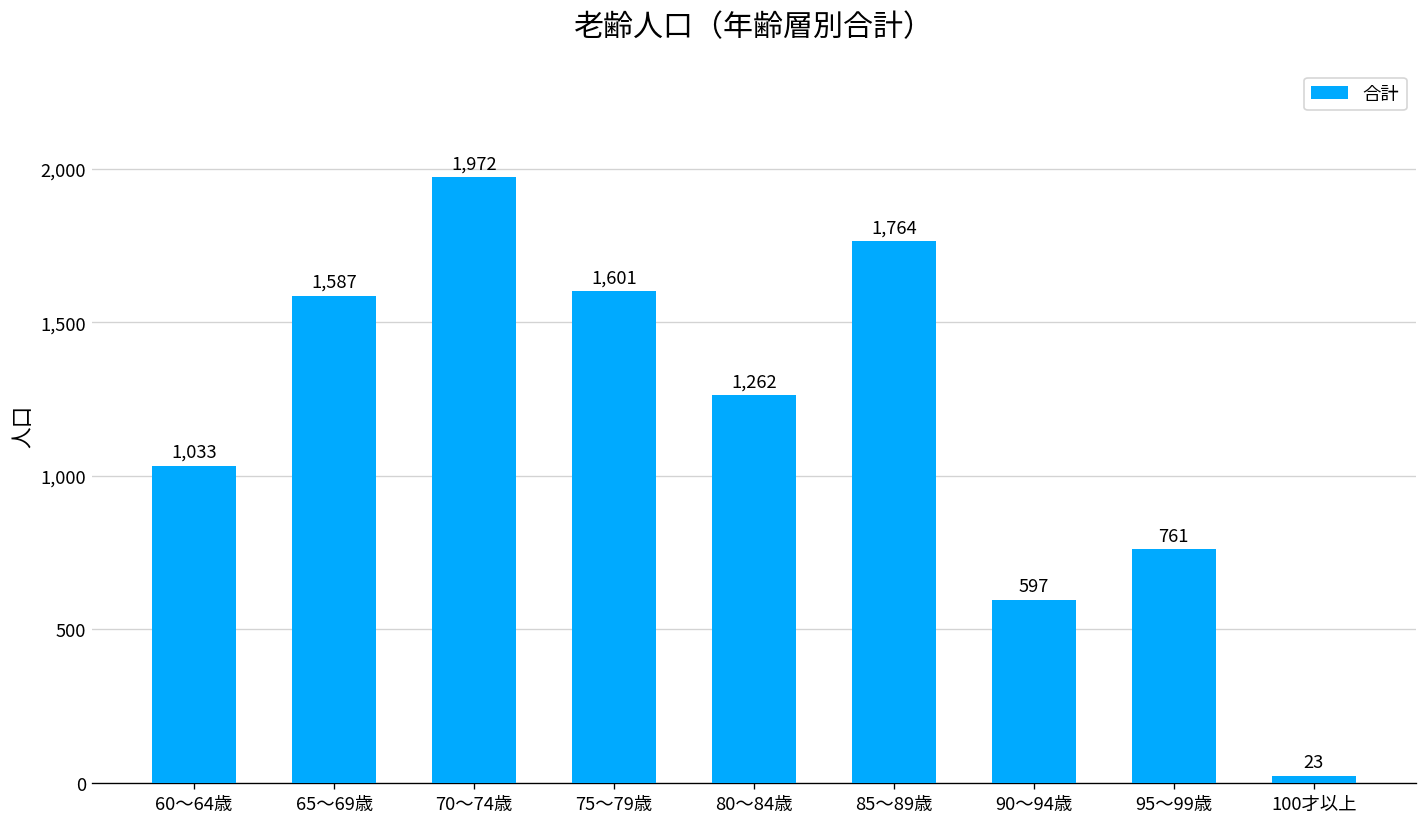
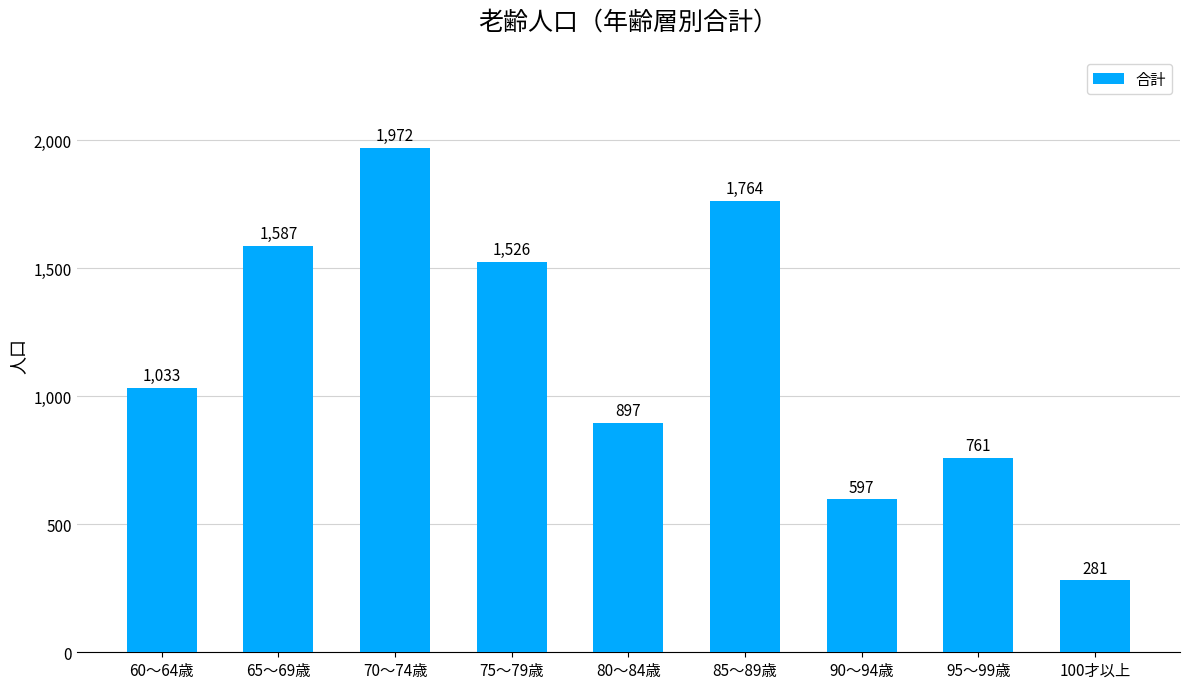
  {
    "60～64歳": "1,033",
    "65～69歳": "1,587",
    "70～74歳": "1,972",
-   "75～79歳": "1,601",
-   "80～84歳": "1,262",
+   "75～79歳": "1,526",
+   "80～84歳": "897",
    "85～89歳": "1,764",
    "90～94歳": "597",
    "95～99歳": "761",
-   "100才以上": "23"
+   "100才以上": "281"
  }
